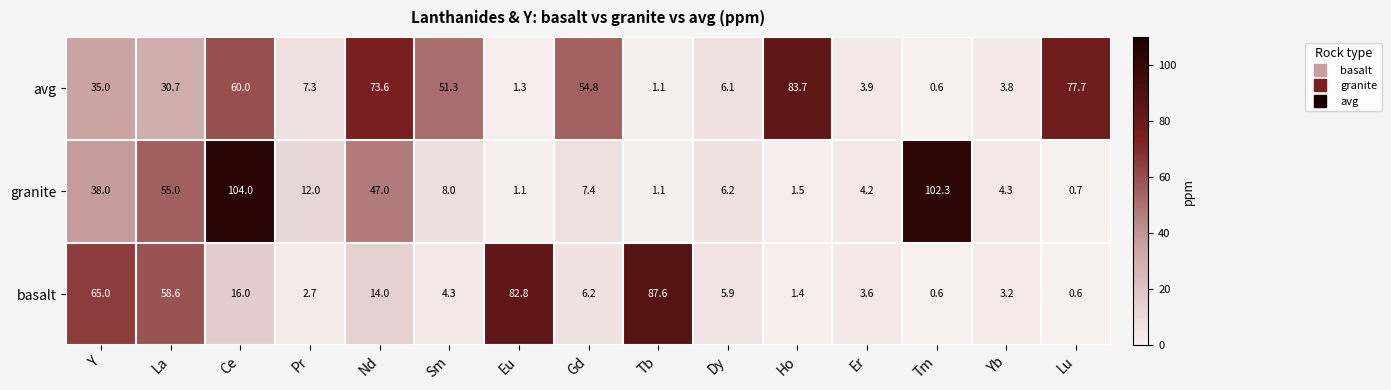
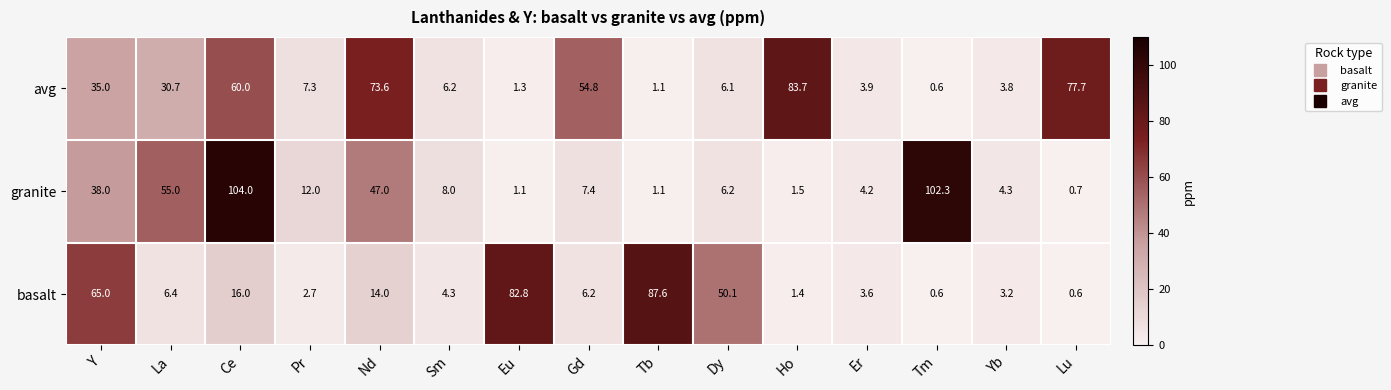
  {
    "avg": {
      "Y": 35.0,
      "La": 30.7,
      "Ce": 60.0,
      "Pr": 7.3,
      "Nd": 73.6,
-     "Sm": 51.3,
+     "Sm": 6.2,
      "Eu": 1.3,
      "Gd": 54.8,
      "Tb": 1.1,
      "Dy": 6.1,
      "Ho": 83.7,
      "Er": 3.9,
      "Tm": 0.6,
      "Yb": 3.8,
      "Lu": 77.7
    },
    "granite": {
      "Y": 38.0,
      "La": 55.0,
      "Ce": 104.0,
      "Pr": 12.0,
      "Nd": 47.0,
      "Sm": 8.0,
      "Eu": 1.1,
      "Gd": 7.4,
      "Tb": 1.1,
      "Dy": 6.2,
      "Ho": 1.5,
      "Er": 4.2,
      "Tm": 102.3,
      "Yb": 4.3,
      "Lu": 0.7
    },
    "basalt": {
      "Y": 65.0,
-     "La": 58.6,
+     "La": 6.4,
      "Ce": 16.0,
      "Pr": 2.7,
      "Nd": 14.0,
      "Sm": 4.3,
      "Eu": 82.8,
      "Gd": 6.2,
      "Tb": 87.6,
-     "Dy": 5.9,
+     "Dy": 50.1,
      "Ho": 1.4,
      "Er": 3.6,
      "Tm": 0.6,
      "Yb": 3.2,
      "Lu": 0.6
    }
  }
